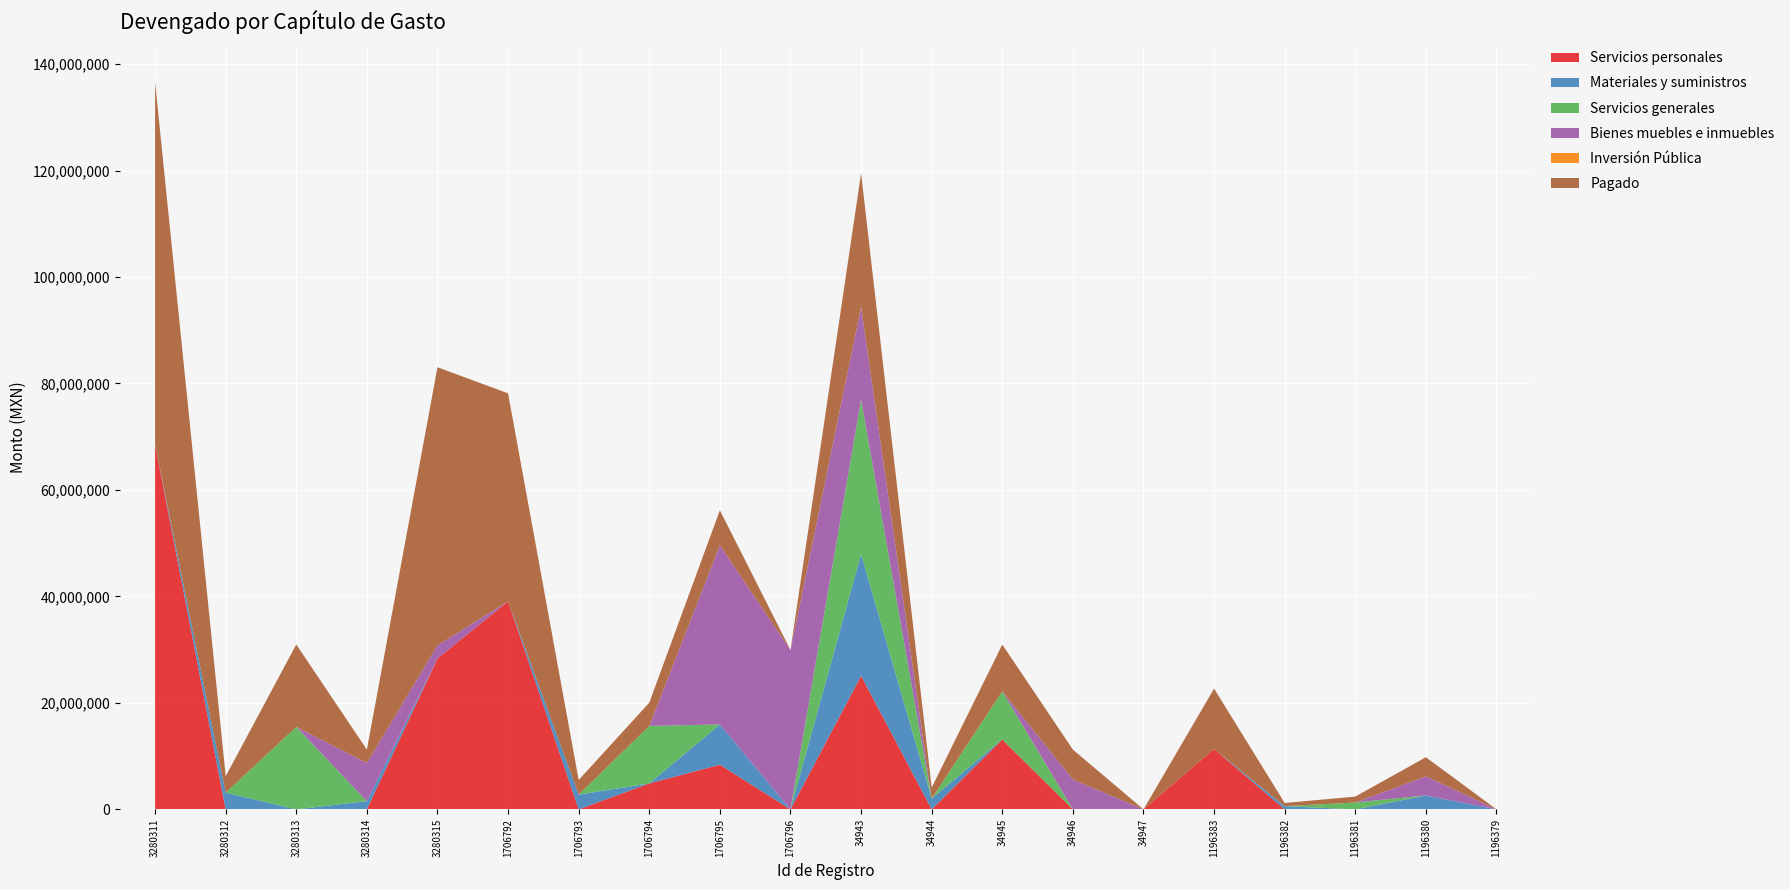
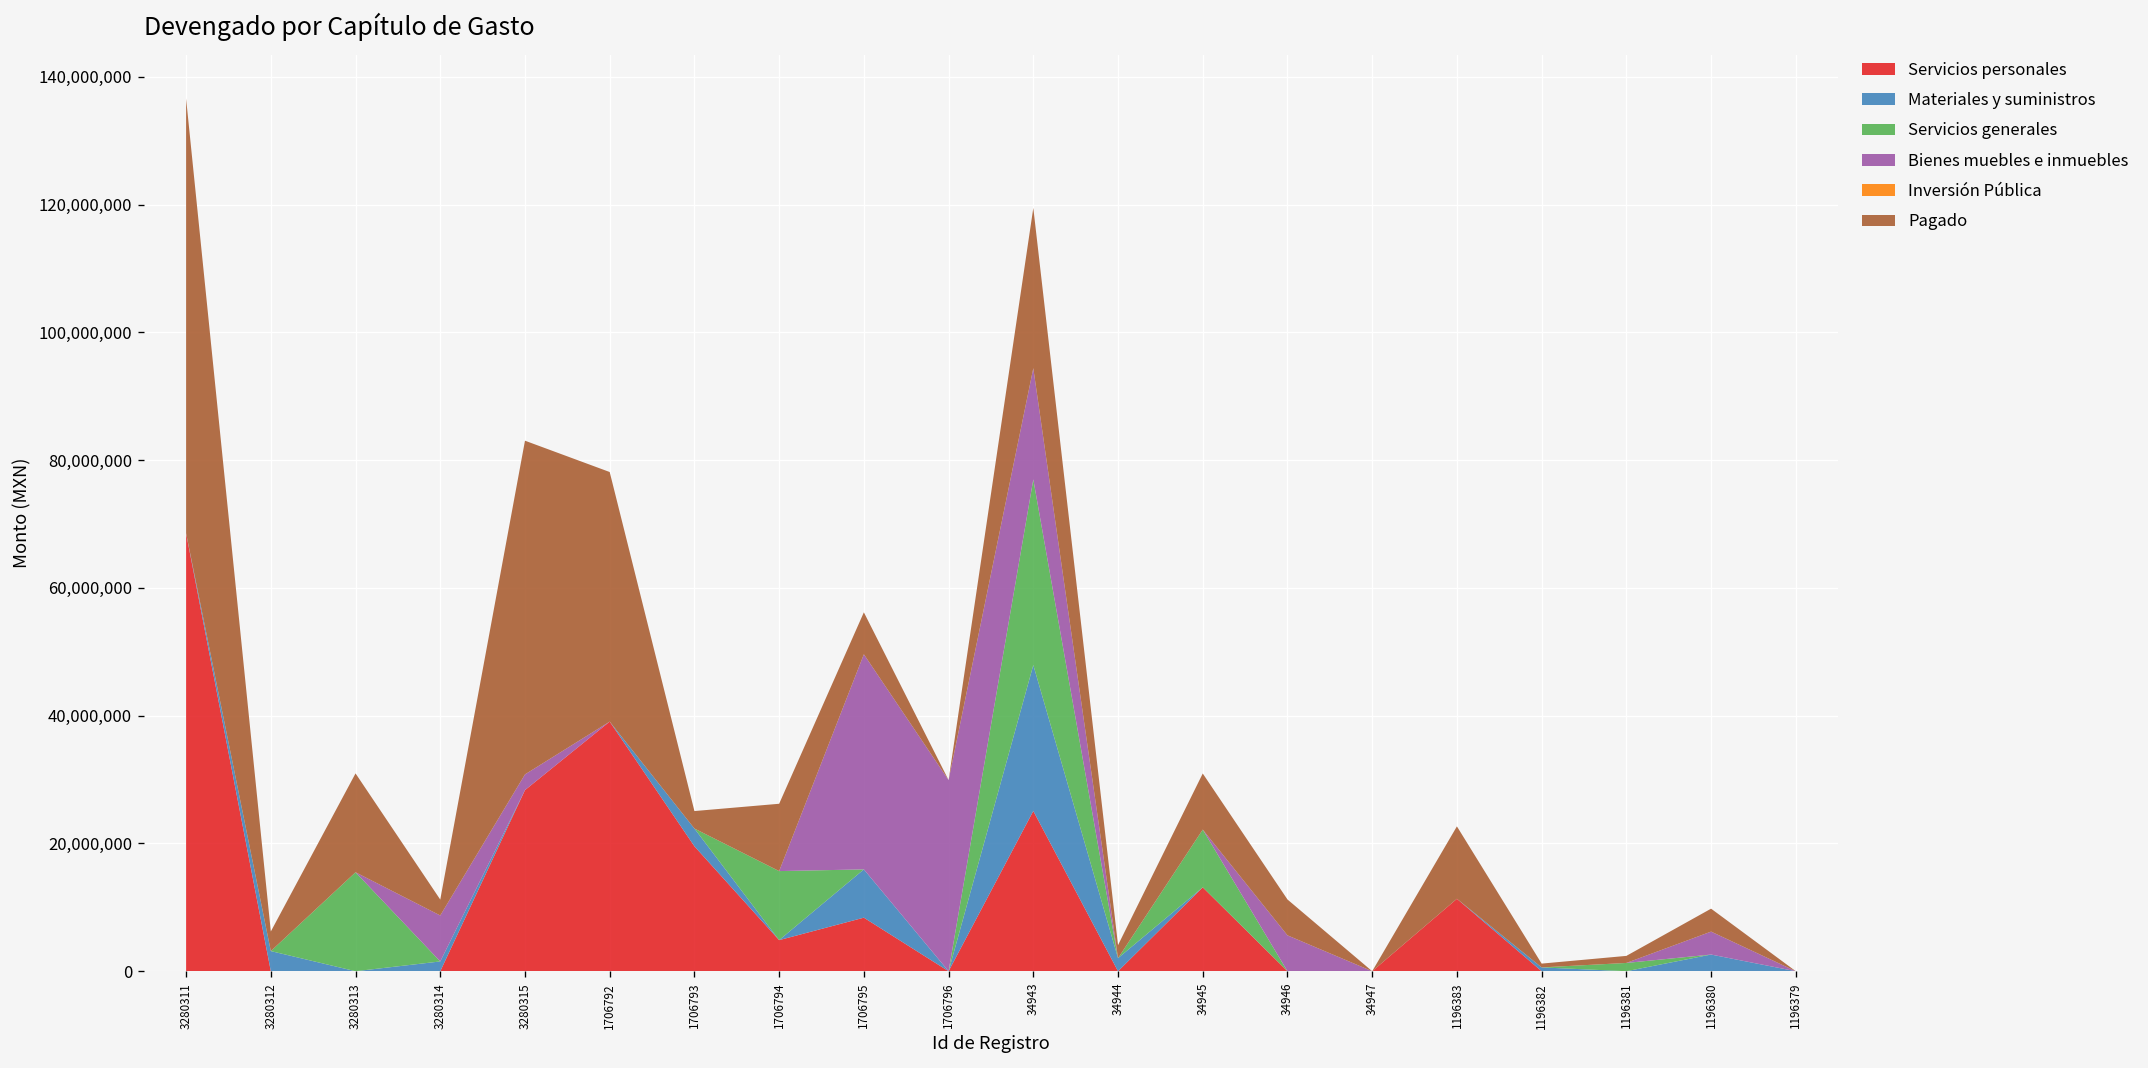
  {
    "Servicios personales": {
      "3280312": "0",
      "3280314": "0",
-     "1706793": "0",
+     "1706793": "20,000,000",
      "1706795": "8,000,000",
      "34943": "25,000,000",
      "34944": "0",
      "1196382": "0",
      "1196380": "0"
    },
    "Materiales y suministros": {
      "34943": "23,000,000"
    },
    "Servicios generales": {
      "34943": "29,000,000"
    },
    "Pagado": {
      "3280311": "68,000,000",
      "3280312": "3,000,000",
      "3280313": "15,000,000",
      "3280314": "2,000,000",
      "3280315": "52,000,000",
      "1706792": "39,000,000",
      "1706793": "3,000,000",
-     "1706794": "4,000,000",
+     "1706794": "11,000,000",
      "1706795": "7,000,000",
      "34943": "25,000,000",
      "34944": "2,000,000",
      "34945": "9,000,000",
      "34946": "6,000,000",
      "1196383": "11,000,000",
      "1196382": "1,000,000",
      "1196381": "1,000,000",
      "1196380": "4,000,000"
    }
  }
